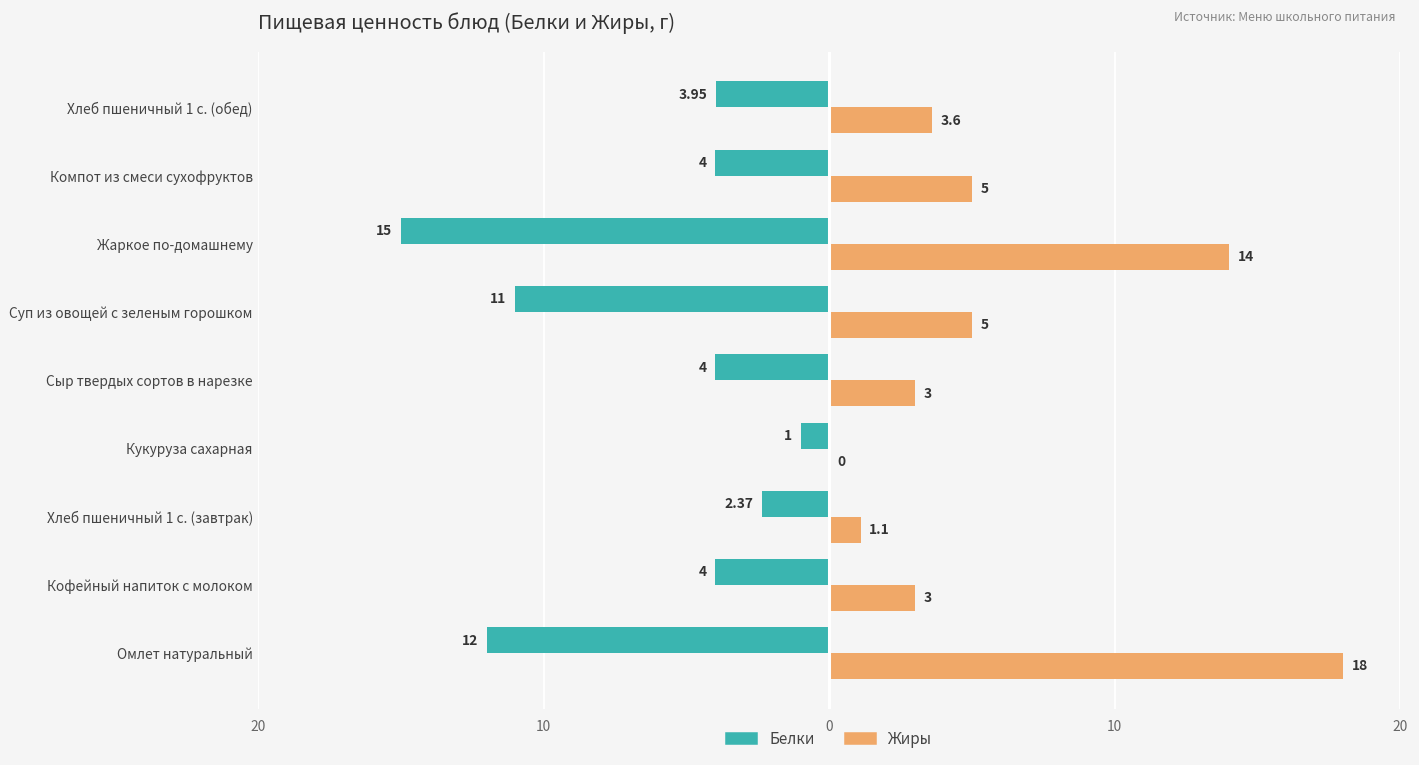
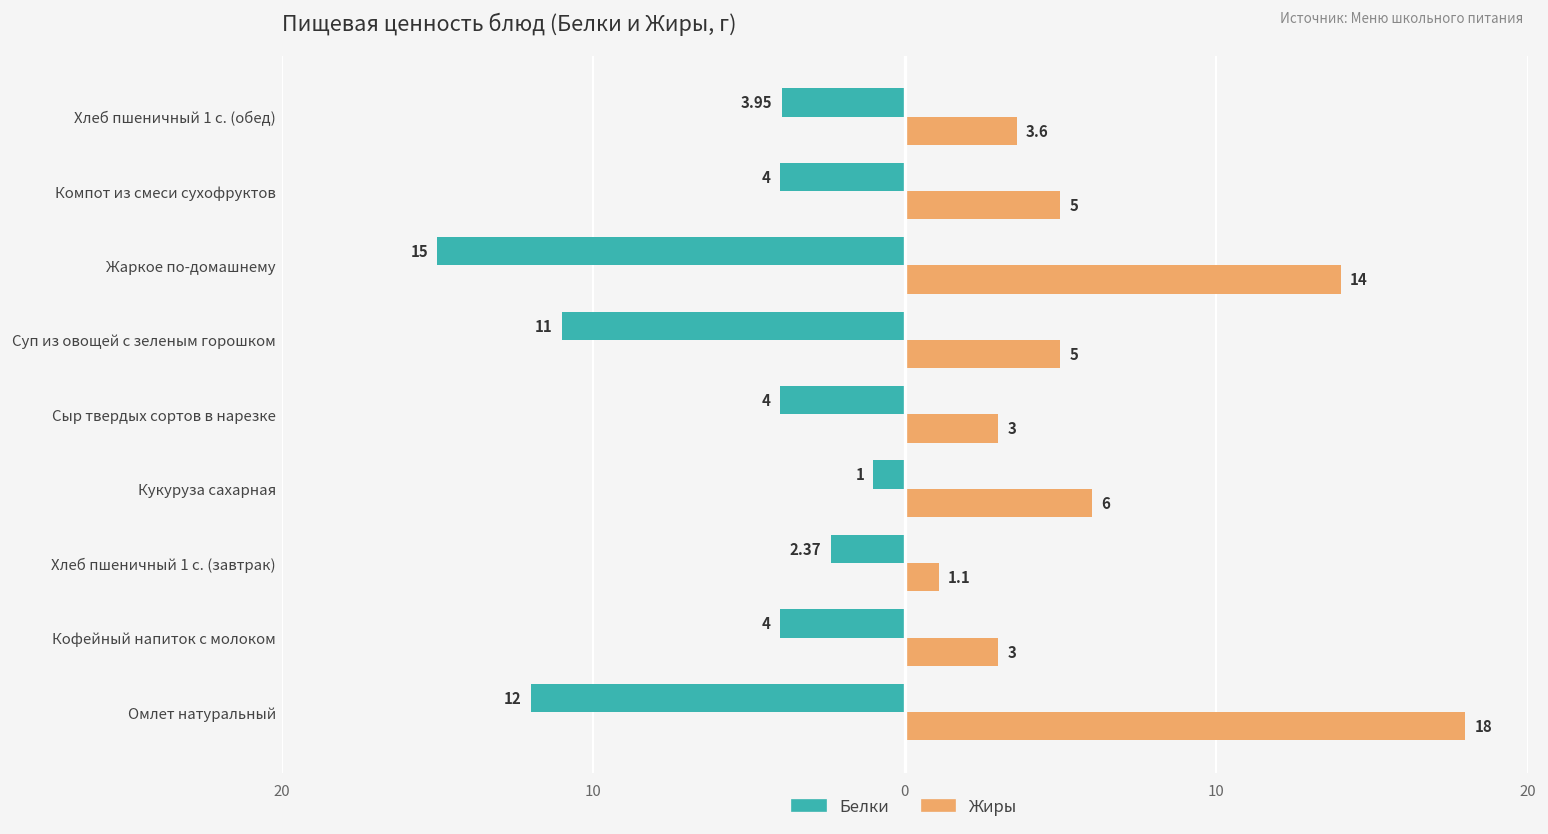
  {
    "Жиры": {
      "Хлеб пшеничный 1 с. (обед)": 3.6,
      "Компот из смеси сухофруктов": 5,
      "Жаркое по-домашнему": 14,
      "Суп из овощей с зеленым горошком": 5,
      "Сыр твердых сортов в нарезке": 3,
-     "Кукуруза сахарная": 0,
+     "Кукуруза сахарная": 6,
      "Хлеб пшеничный 1 с. (завтрак)": 1.1,
      "Кофейный напиток с молоком": 3,
      "Омлет натуральный": 18
    }
  }
